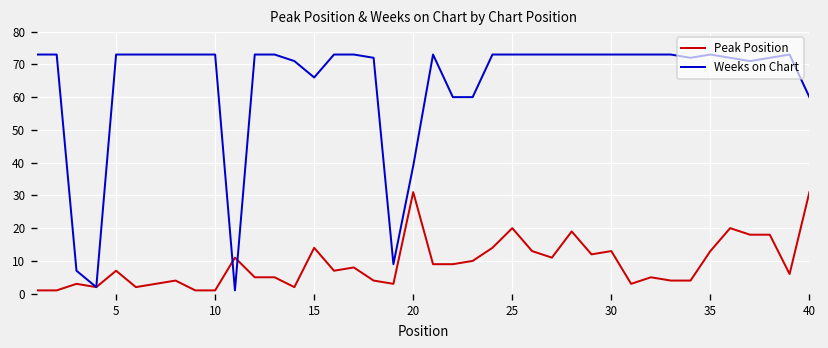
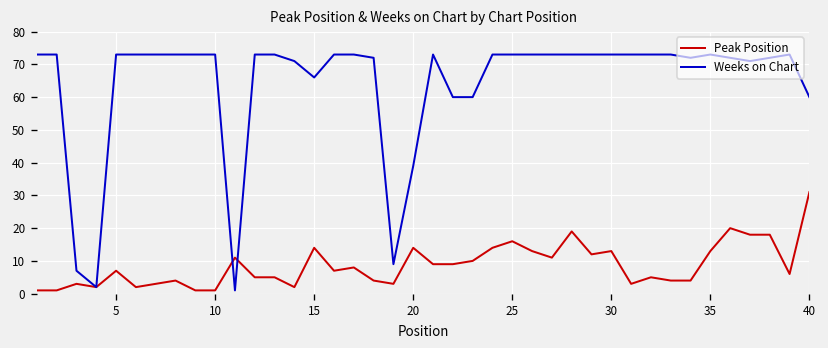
  {
    "Peak Position": {
      "5": 7,
      "10": 1,
      "15": 14,
-     "20": 31,
-     "25": 20,
+     "20": 14,
+     "25": 16,
      "30": 13,
      "35": 13,
      "40": 31
    },
    "Weeks on Chart": {
      "5": 73,
      "10": 73,
      "15": 66,
      "20": 39,
      "25": 73,
      "30": 73,
      "40": 60
    }
  }
